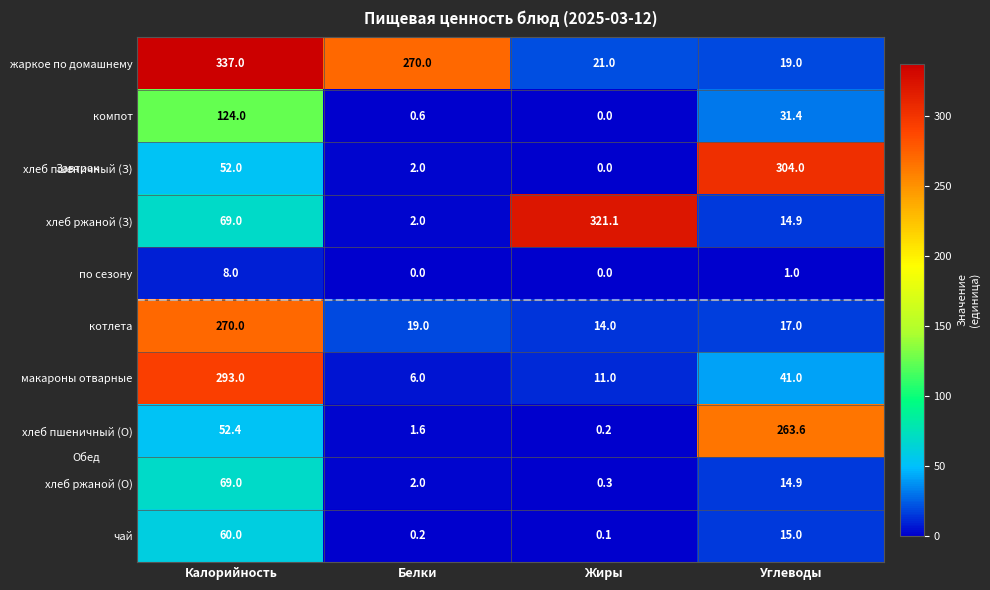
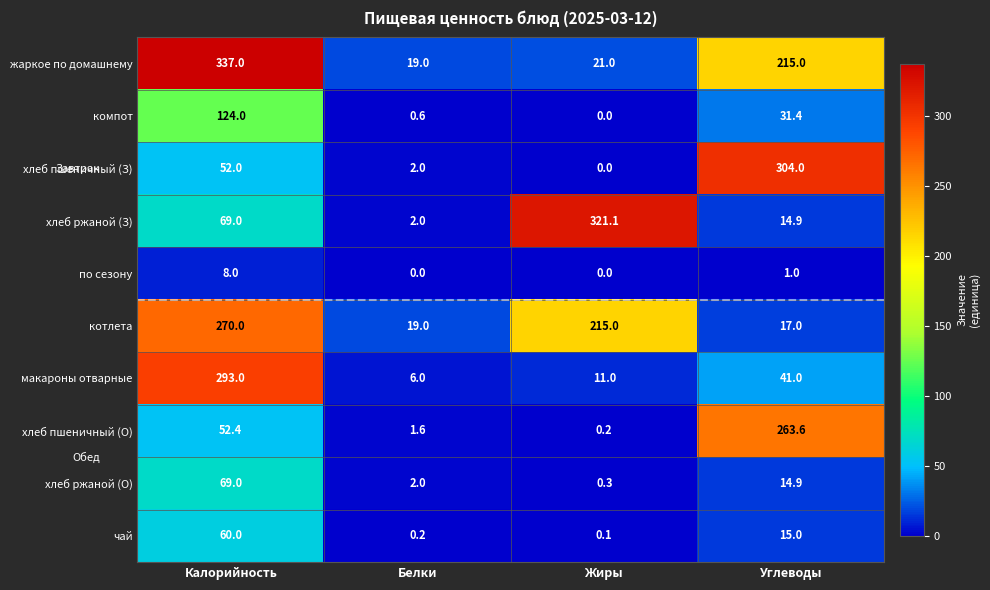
  {
    "жаркое по домашнему": {
      "Калорийность": 337.0,
-     "Белки": 270.0,
+     "Белки": 19.0,
      "Жиры": 21.0,
-     "Углеводы": 19.0
+     "Углеводы": 215.0
    },
    "компот": {
      "Калорийность": 124.0,
      "Белки": 0.6,
      "Жиры": 0.0,
      "Углеводы": 31.4
    },
    "хлеб пшеничный (З)": {
      "Калорийность": 52.0,
      "Белки": 2.0,
      "Жиры": 0.0,
      "Углеводы": 304.0
    },
    "хлеб ржаной (З)": {
      "Калорийность": 69.0,
      "Белки": 2.0,
      "Жиры": 321.1,
      "Углеводы": 14.9
    },
    "по сезону": {
      "Калорийность": 8.0,
      "Белки": 0.0,
      "Жиры": 0.0,
      "Углеводы": 1.0
    },
    "котлета": {
      "Калорийность": 270.0,
      "Белки": 19.0,
-     "Жиры": 14.0,
+     "Жиры": 215.0,
      "Углеводы": 17.0
    },
    "макароны отварные": {
      "Калорийность": 293.0,
      "Белки": 6.0,
      "Жиры": 11.0,
      "Углеводы": 41.0
    },
    "хлеб пшеничный (О)": {
      "Калорийность": 52.4,
      "Белки": 1.6,
      "Жиры": 0.2,
      "Углеводы": 263.6
    },
    "хлеб ржаной (О)": {
      "Калорийность": 69.0,
      "Белки": 2.0,
      "Жиры": 0.3,
      "Углеводы": 14.9
    },
    "чай": {
      "Калорийность": 60.0,
      "Белки": 0.2,
      "Жиры": 0.1,
      "Углеводы": 15.0
    }
  }
